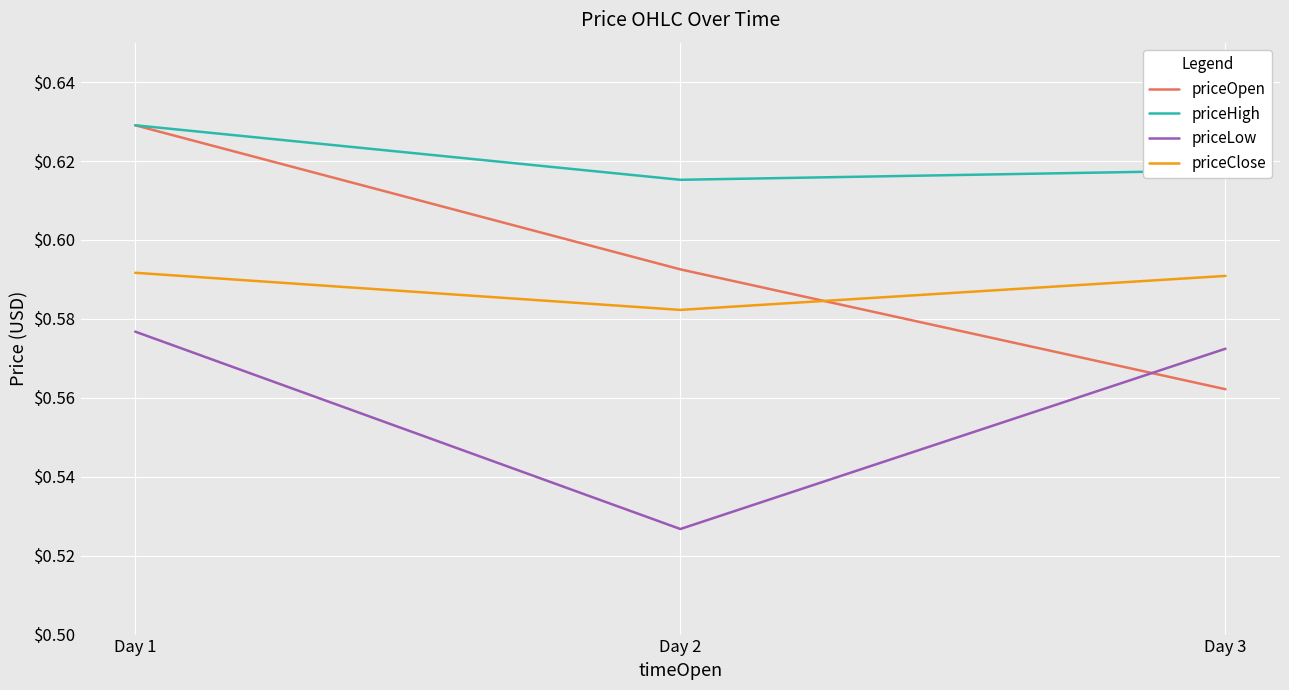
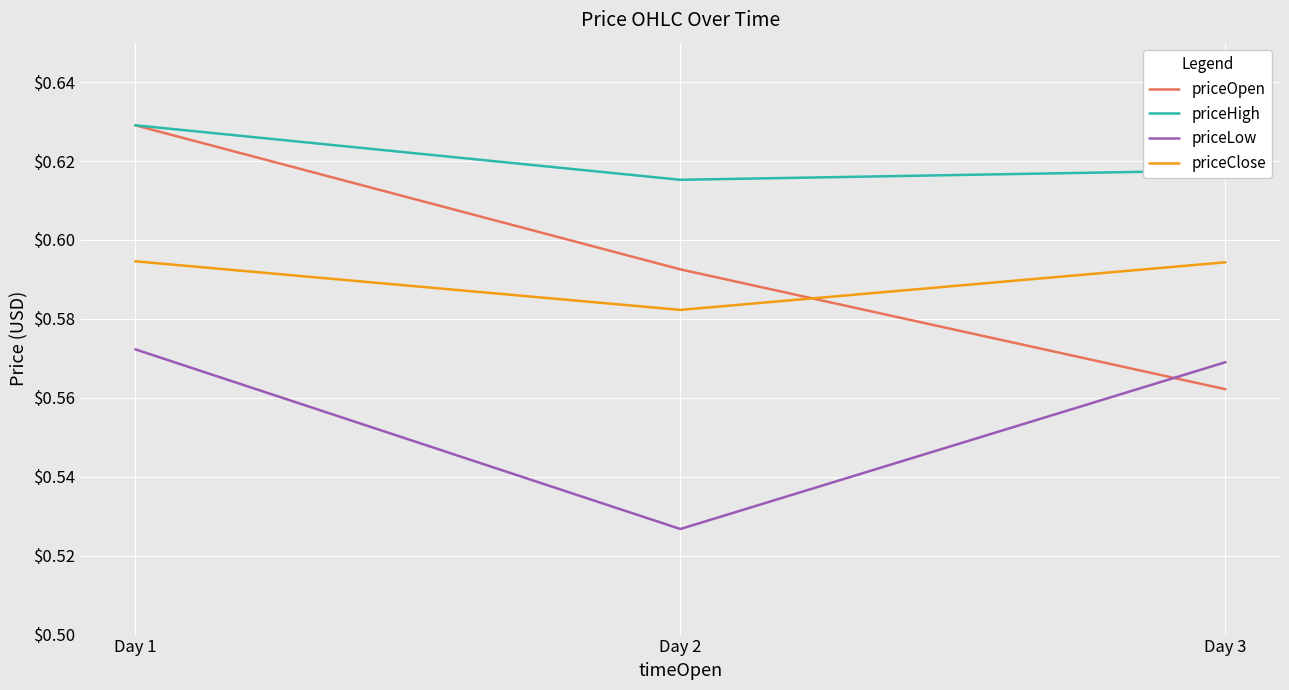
  {
    "priceOpen": {
      "Day 2": "$0.593",
      "Day 3": "$0.562"
    },
    "priceHigh": {
      "Day 2": "$0.615"
    },
    "priceLow": {
-     "Day 1": "$0.577",
+     "Day 1": "$0.572",
      "Day 2": "$0.527",
-     "Day 3": "$0.572"
+     "Day 3": "$0.569"
    },
    "priceClose": {
-     "Day 1": "$0.592",
+     "Day 1": "$0.595",
      "Day 2": "$0.582",
-     "Day 3": "$0.591"
+     "Day 3": "$0.594"
    }
  }
